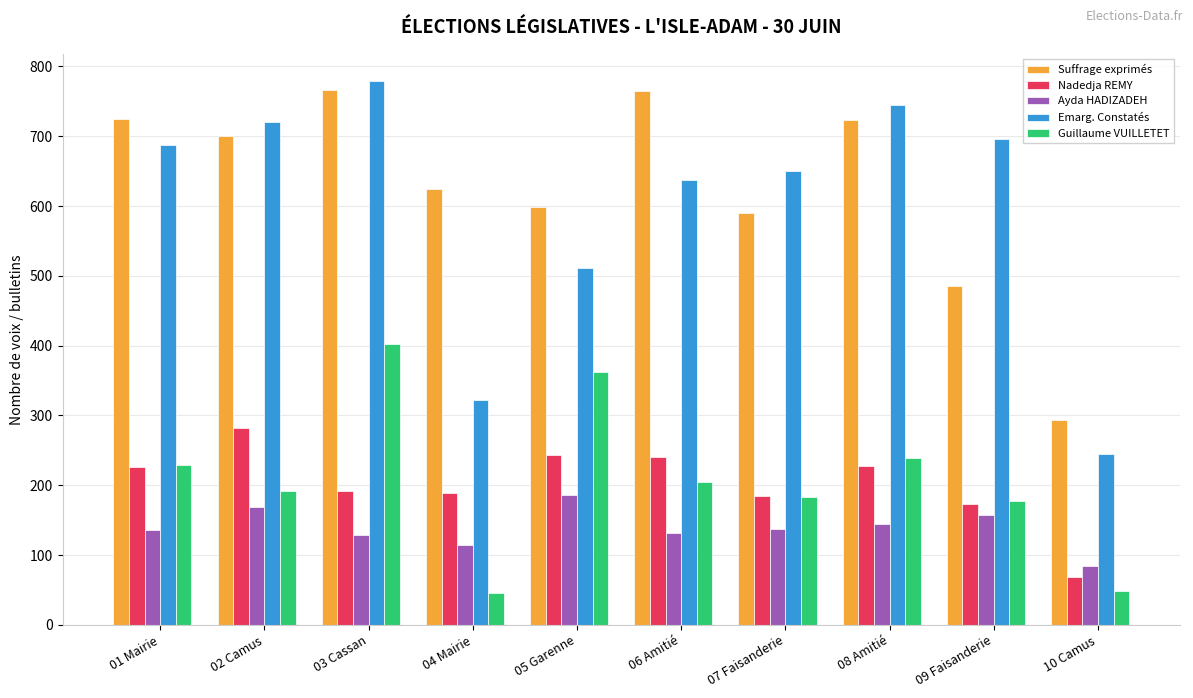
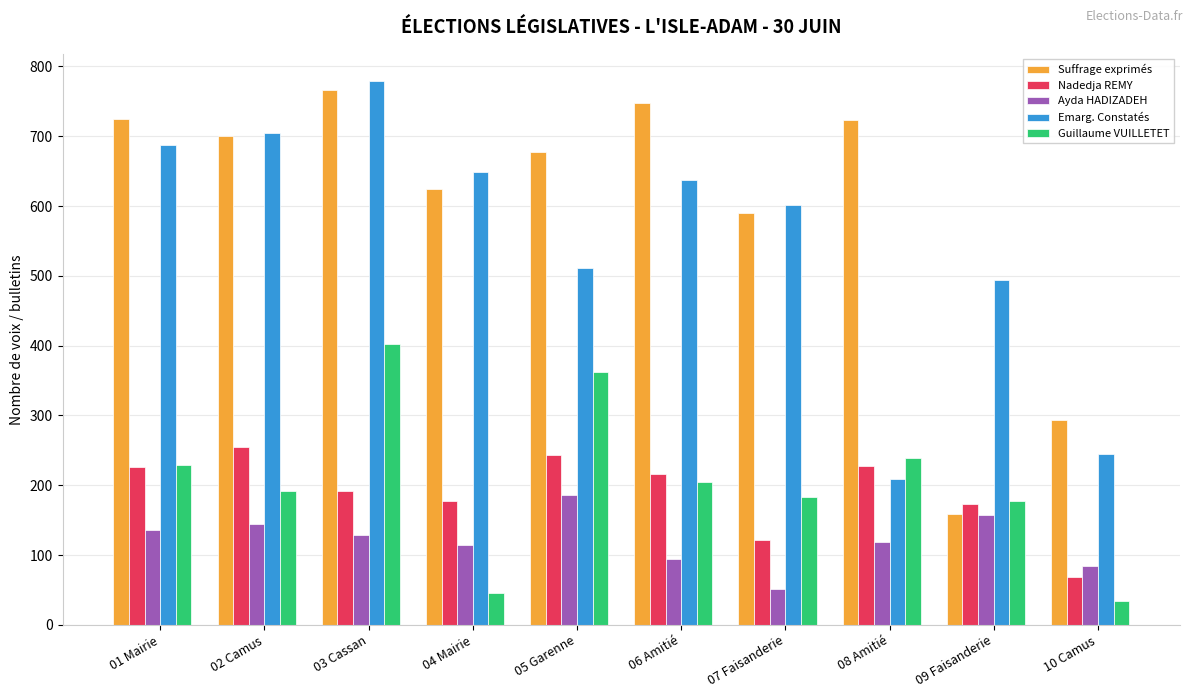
  {
    "Suffrage exprimés": {
      "01 Mairie": 730,
      "02 Camus": 700,
      "03 Cassan": 770,
      "04 Mairie": 630,
-     "05 Garenne": 600,
-     "06 Amitié": 770,
+     "05 Garenne": 680,
+     "06 Amitié": 750,
      "07 Faisanderie": 590,
      "08 Amitié": 720,
-     "09 Faisanderie": 490,
+     "09 Faisanderie": 160,
      "10 Camus": 290
    },
    "Nadedja REMY": {
      "01 Mairie": 230,
-     "02 Camus": 280,
+     "02 Camus": 260,
      "03 Cassan": 190,
-     "04 Mairie": 190,
+     "04 Mairie": 180,
      "05 Garenne": 240,
-     "06 Amitié": 240,
-     "07 Faisanderie": 190,
+     "06 Amitié": 220,
+     "07 Faisanderie": 120,
      "08 Amitié": 230,
      "09 Faisanderie": 170,
      "10 Camus": 70
    },
    "Ayda HADIZADEH": {
      "01 Mairie": 140,
-     "02 Camus": 170,
+     "02 Camus": 150,
      "03 Cassan": 130,
      "04 Mairie": 120,
      "05 Garenne": 190,
-     "06 Amitié": 130,
-     "07 Faisanderie": 140,
-     "08 Amitié": 140,
+     "06 Amitié": 100,
+     "07 Faisanderie": 50,
+     "08 Amitié": 120,
      "09 Faisanderie": 160,
      "10 Camus": 90
    },
    "Emarg. Constatés": {
      "01 Mairie": 690,
-     "02 Camus": 720,
+     "02 Camus": 700,
      "03 Cassan": 780,
-     "04 Mairie": 320,
+     "04 Mairie": 650,
      "05 Garenne": 510,
      "06 Amitié": 640,
-     "07 Faisanderie": 650,
-     "08 Amitié": 750,
-     "09 Faisanderie": 700,
+     "07 Faisanderie": 600,
+     "08 Amitié": 210,
+     "09 Faisanderie": 490,
      "10 Camus": 250
    },
    "Guillaume VUILLETET": {
      "01 Mairie": 230,
      "02 Camus": 190,
      "03 Cassan": 400,
      "04 Mairie": 50,
      "05 Garenne": 360,
      "06 Amitié": 200,
      "07 Faisanderie": 180,
      "08 Amitié": 240,
      "09 Faisanderie": 180,
-     "10 Camus": 50
+     "10 Camus": 30
    }
  }
